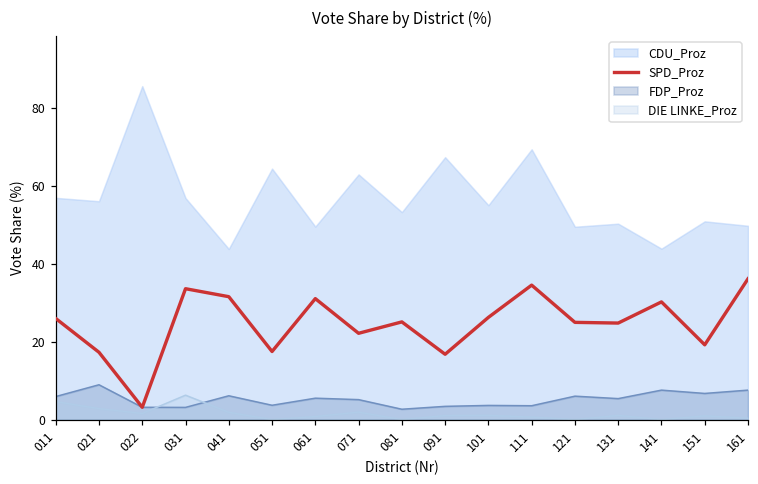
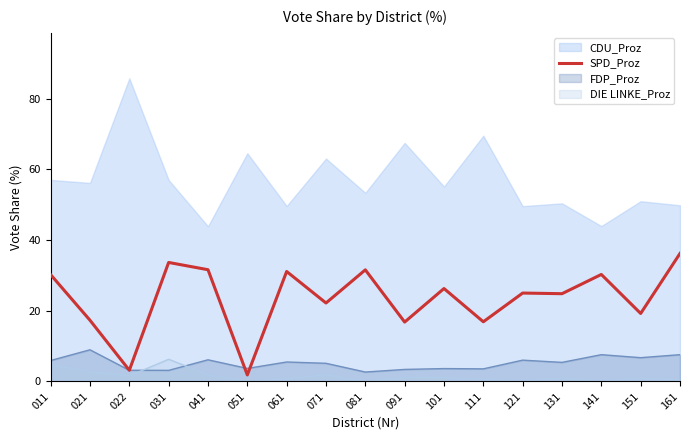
  {
    "SPD_Proz": {
-     "011": 26,
+     "011": 30,
      "021": 17,
      "031": 34,
      "041": 32,
-     "051": 18,
+     "051": 2,
      "061": 31,
      "071": 22,
-     "081": 25,
+     "081": 32,
      "091": 17,
      "101": 26,
-     "111": 35,
+     "111": 17,
      "121": 25,
      "131": 25,
      "141": 30,
      "151": 19,
      "161": 36
    }
  }
